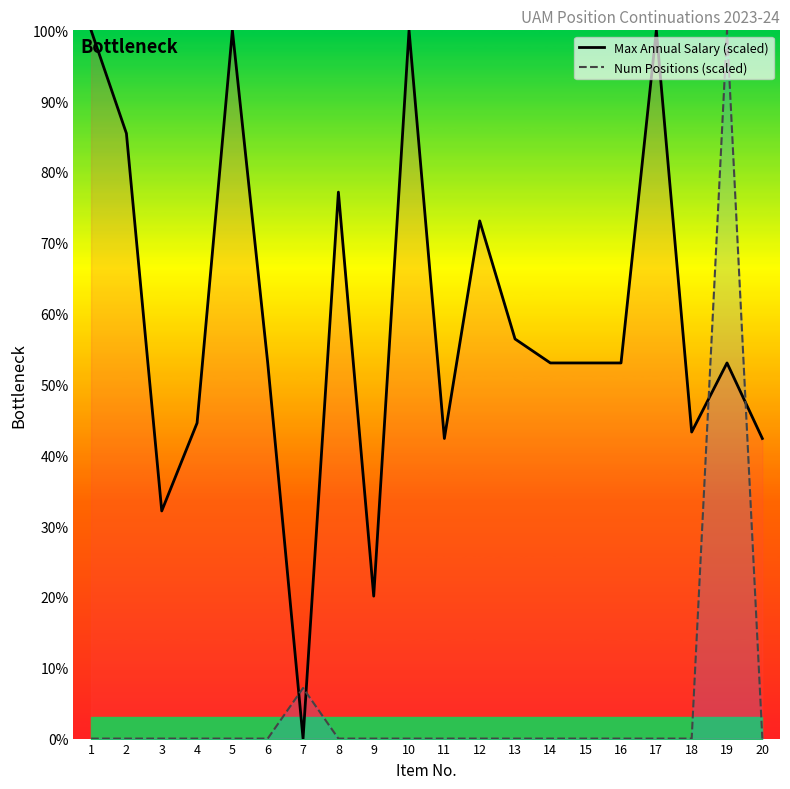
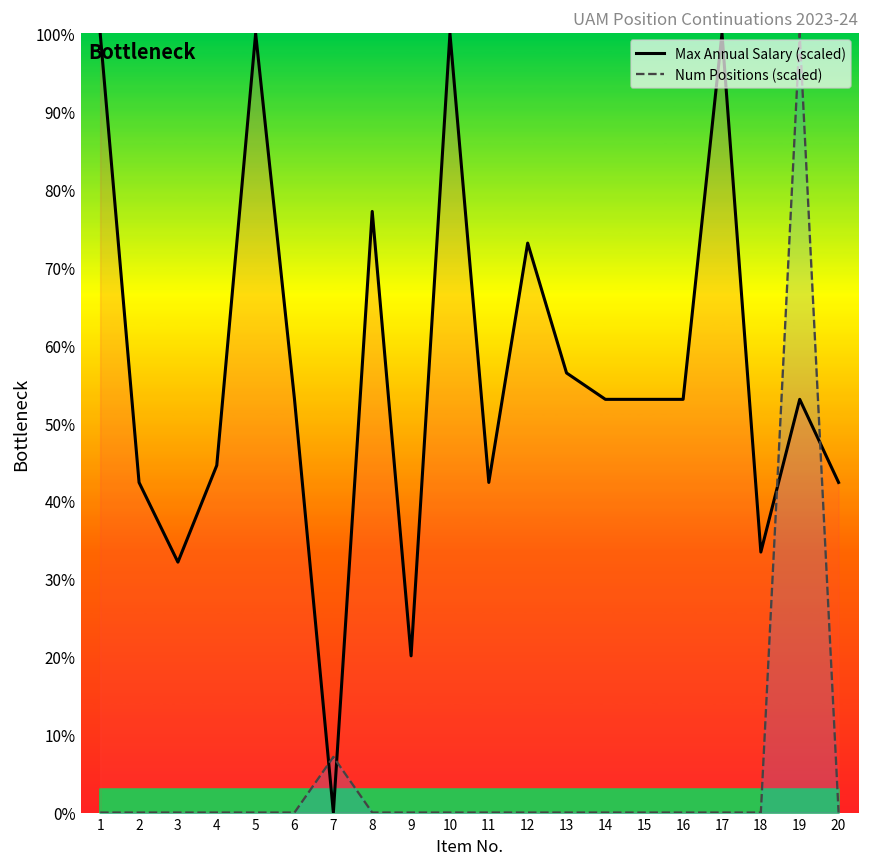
  {
    "Max Annual Salary (scaled)": {
      "1": "100%",
-     "2": "85%",
+     "2": "42%",
      "3": "32%",
      "4": "45%",
      "5": "100%",
      "6": "53%",
      "7": "0%",
      "8": "77%",
      "9": "20%",
      "10": "100%",
      "11": "42%",
      "12": "73%",
      "13": "56%",
      "14": "53%",
      "15": "53%",
      "16": "53%",
      "17": "100%",
-     "18": "43%",
+     "18": "33%",
      "19": "53%",
      "20": "42%"
    },
    "Num Positions (scaled)": {
      "1": "0%",
      "2": "0%",
      "3": "0%",
      "4": "0%",
      "5": "0%",
      "6": "0%",
      "7": "7%",
      "8": "0%",
      "9": "0%",
      "10": "0%",
      "11": "0%",
      "12": "0%",
      "13": "0%",
      "14": "0%",
      "15": "0%",
      "16": "0%",
      "17": "0%",
      "18": "0%",
      "19": "100%",
      "20": "0%"
    }
  }
